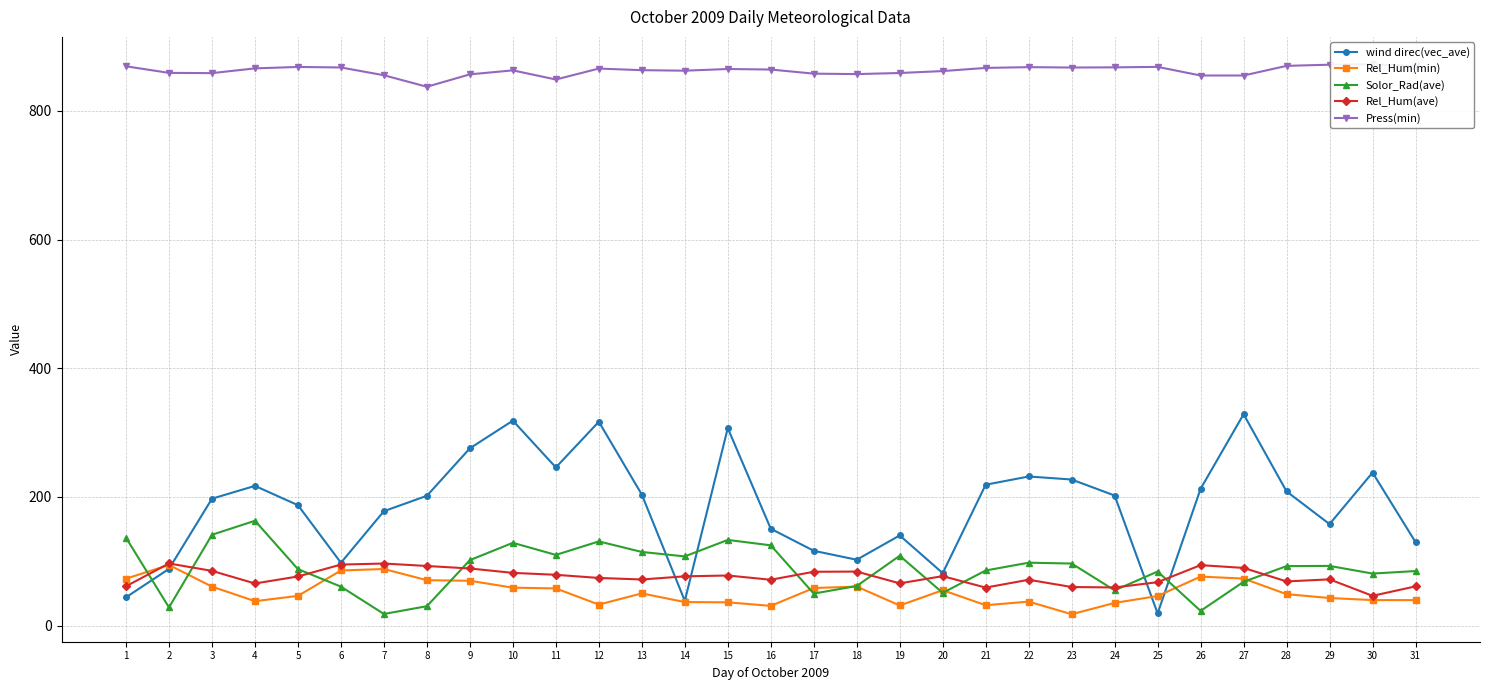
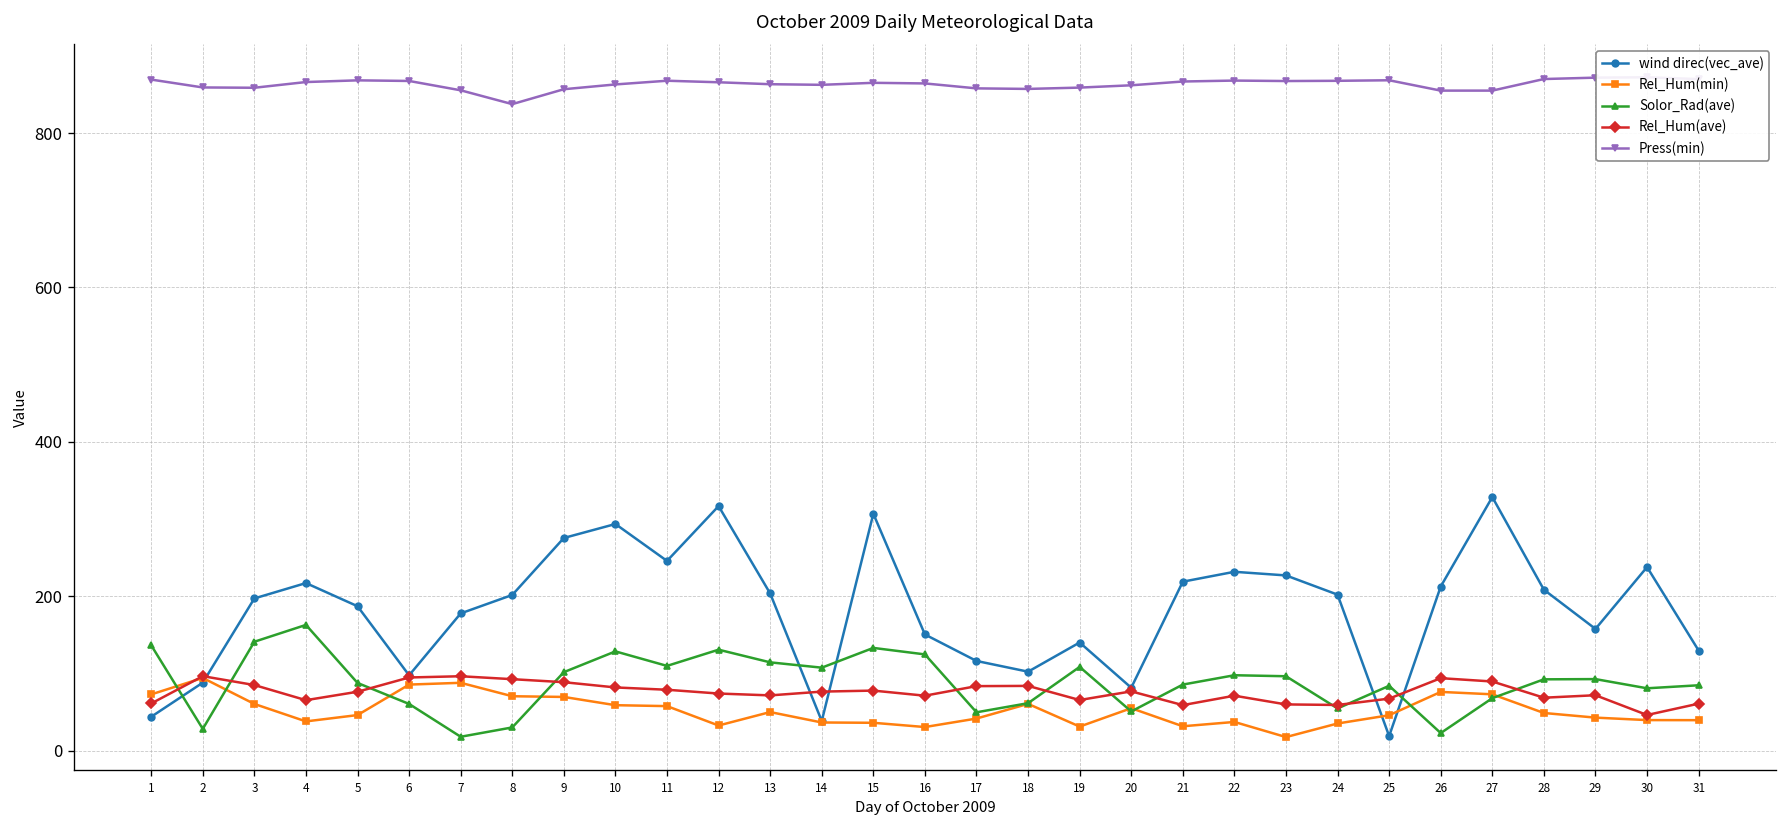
  {
    "wind direc(vec_ave)": {
      "1": 40,
      "2": 90,
      "3": 200,
      "4": 220,
      "5": 190,
      "7": 180,
      "8": 200,
      "9": 280,
-     "10": 320,
+     "10": 290,
      "11": 250,
      "12": 320,
      "13": 200,
      "15": 310,
      "16": 150,
      "17": 120,
      "18": 100,
      "19": 140,
      "20": 80,
      "21": 220,
      "22": 230,
      "23": 230,
      "24": 200,
      "25": 20,
      "26": 210,
      "27": 330,
      "28": 210,
      "29": 160,
      "30": 240,
      "31": 130
    },
    "Rel_Hum(min)": {
      "1": 70,
      "3": 60,
      "4": 40,
      "5": 50,
      "6": 90,
      "7": 90,
      "8": 70,
      "9": 70,
      "10": 60,
      "11": 60,
      "12": 30,
      "13": 50,
      "15": 40,
      "16": 30,
-     "17": 60,
+     "17": 40,
      "19": 30,
      "20": 60,
      "21": 30,
      "22": 40,
      "23": 20,
      "24": 40,
      "25": 50,
      "26": 80,
      "27": 70,
      "28": 50,
      "29": 40,
      "30": 40,
      "31": 40
    },
    "Solor_Rad(ave)": {
      "1": 140,
      "2": 30,
      "3": 140,
      "4": 160,
      "5": 90,
      "6": 60,
      "7": 20,
      "8": 30,
      "9": 100,
      "10": 130,
      "11": 110,
      "12": 130,
      "13": 110,
      "14": 110,
      "15": 130,
      "16": 120,
      "17": 50,
      "19": 110,
      "20": 50,
      "21": 90,
      "22": 100,
      "23": 100,
      "24": 50,
      "25": 80,
      "26": 20,
      "27": 70,
      "28": 90,
      "29": 90,
      "30": 80,
      "31": 80
    },
    "Rel_Hum(ave)": {
      "1": 60,
      "3": 90,
      "4": 70,
      "5": 80,
      "7": 100,
      "8": 90,
      "9": 90,
      "10": 80,
      "11": 80,
      "12": 70,
      "13": 70,
      "14": 80,
      "15": 80,
      "16": 70,
      "17": 80,
      "18": 80,
      "19": 70,
      "20": 80,
      "21": 60,
      "22": 70,
      "23": 60,
      "24": 60,
      "25": 70,
      "26": 90,
      "27": 90,
      "28": 70,
      "29": 70,
      "30": 50,
      "31": 60
    },
    "Press(min)": {
      "1": 870,
      "2": 860,
      "3": 860,
      "4": 870,
      "5": 870,
      "6": 870,
      "7": 860,
      "8": 840,
      "9": 860,
      "10": 860,
-     "11": 850,
+     "11": 870,
      "12": 870,
      "13": 860,
      "14": 860,
      "15": 870,
      "16": 860,
      "17": 860,
      "18": 860,
      "19": 860,
      "20": 860,
      "21": 870,
      "22": 870,
      "23": 870,
      "24": 870,
      "25": 870,
      "26": 860,
      "27": 860,
      "28": 870,
      "29": 870
    }
  }
